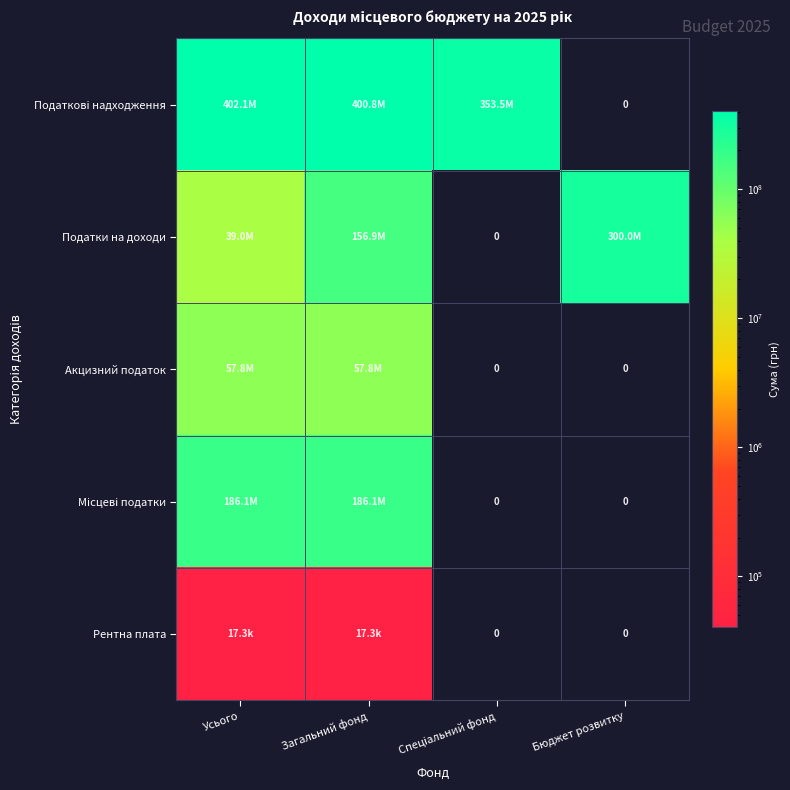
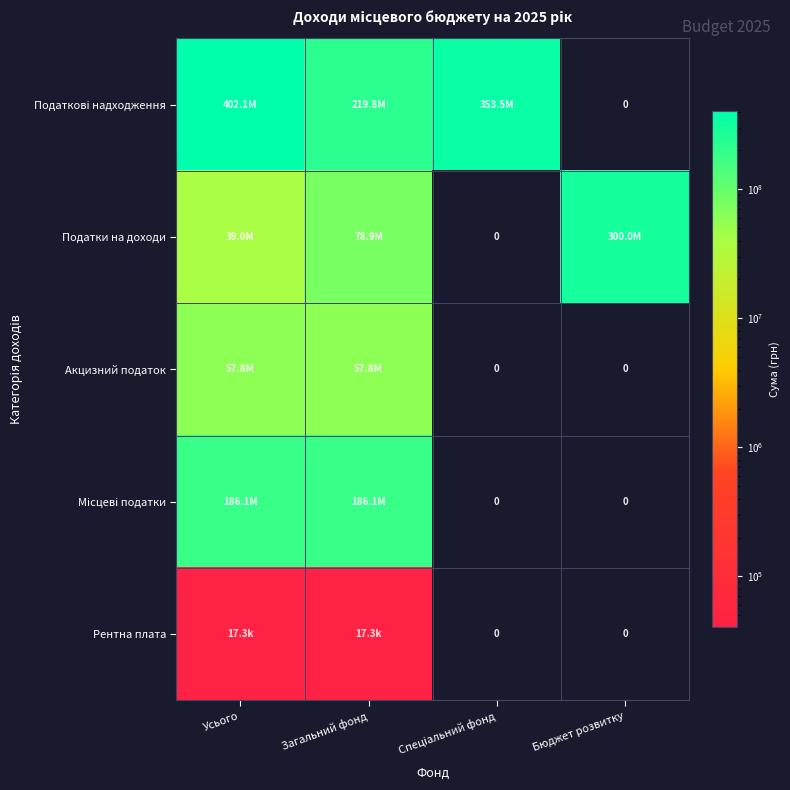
  {
    "Податкові надходження": {
      "Усього": "402.1M",
-     "Загальний фонд": "400.8M",
+     "Загальний фонд": "219.8M",
      "Спеціальний фонд": "353.5M",
      "Бюджет розвитку": "0"
    },
    "Податки на доходи": {
      "Усього": "39.0M",
-     "Загальний фонд": "156.9M",
+     "Загальний фонд": "78.9M",
      "Спеціальний фонд": "0",
      "Бюджет розвитку": "300.0M"
    },
    "Акцизний податок": {
      "Усього": "57.8M",
      "Загальний фонд": "57.8M",
      "Спеціальний фонд": "0",
      "Бюджет розвитку": "0"
    },
    "Місцеві податки": {
      "Усього": "186.1M",
      "Загальний фонд": "186.1M",
      "Спеціальний фонд": "0",
      "Бюджет розвитку": "0"
    },
    "Рентна плата": {
      "Усього": "17.3k",
      "Загальний фонд": "17.3k",
      "Спеціальний фонд": "0",
      "Бюджет розвитку": "0"
    }
  }
